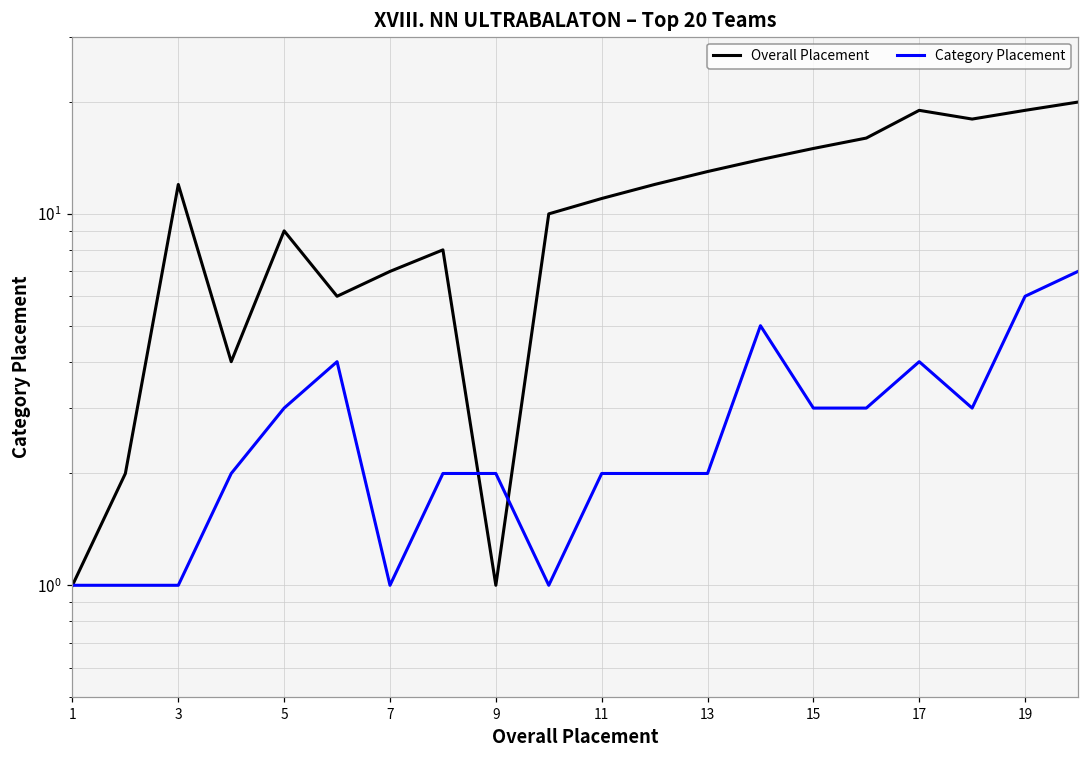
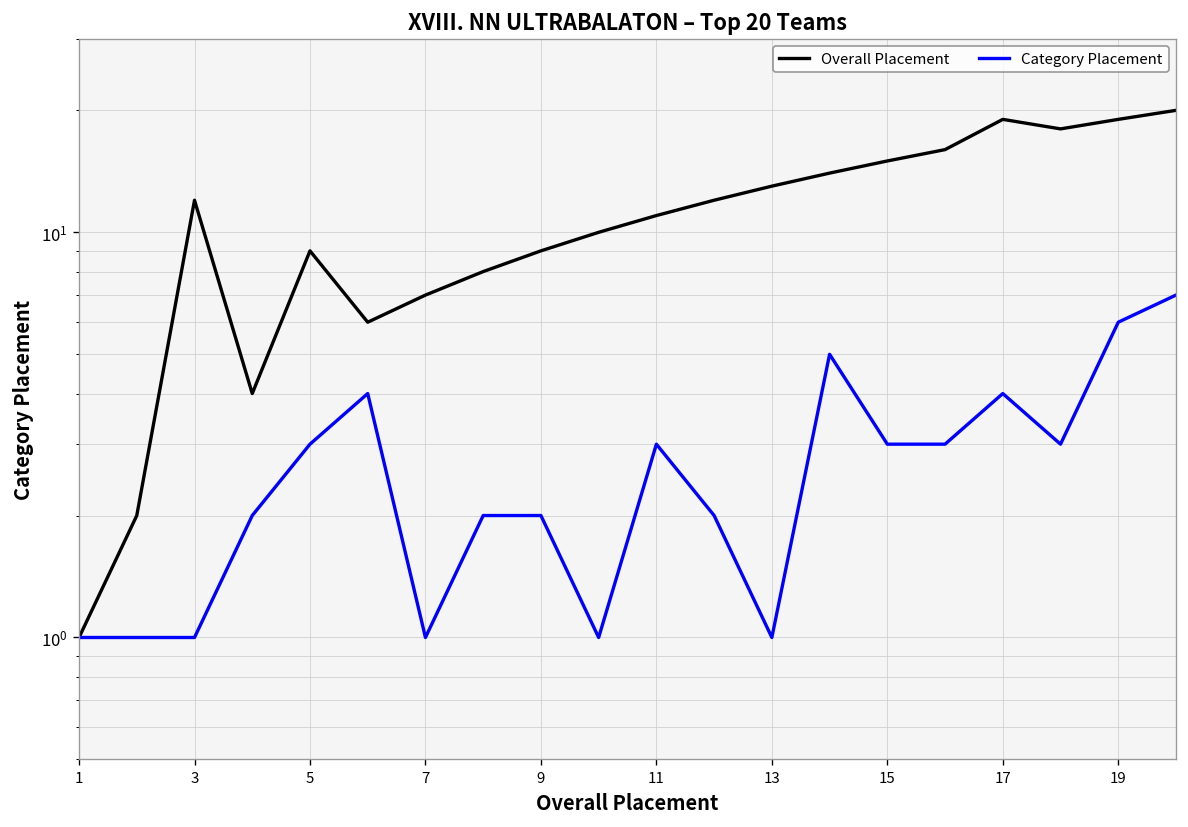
  {
    "Overall Placement": {
      "3": 12,
      "5": 9,
      "7": 7,
-     "9": 1,
+     "9": 9,
      "11": 11,
      "13": 13,
      "15": 15,
      "17": 19,
      "19": 19
    },
    "Category Placement": {
      "3": 1,
      "5": 3,
      "7": 1,
      "9": 2,
-     "11": 2,
-     "13": 2,
+     "11": 3,
+     "13": 1,
      "15": 3,
      "17": 4,
      "19": 6
    }
  }
